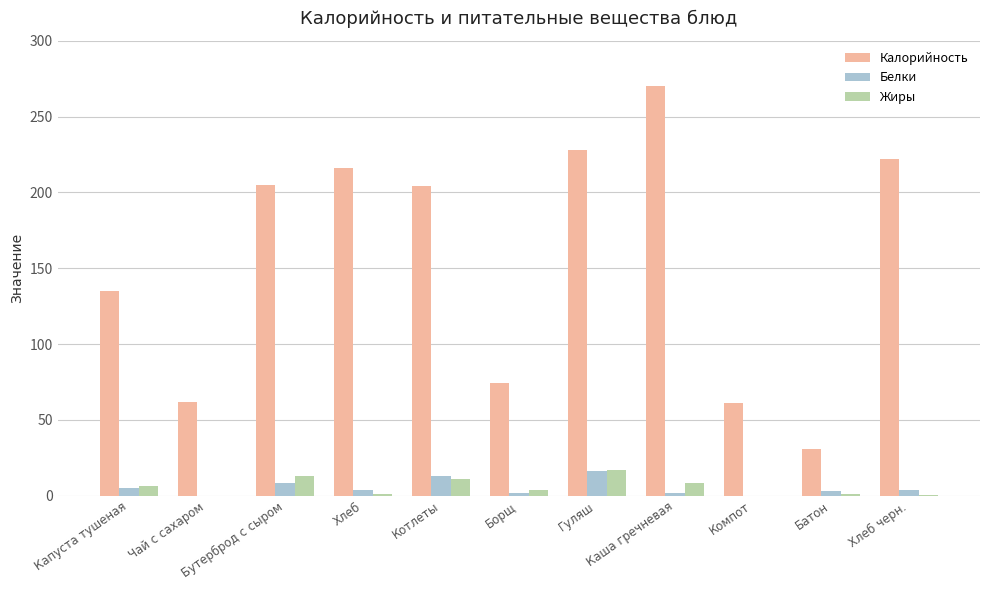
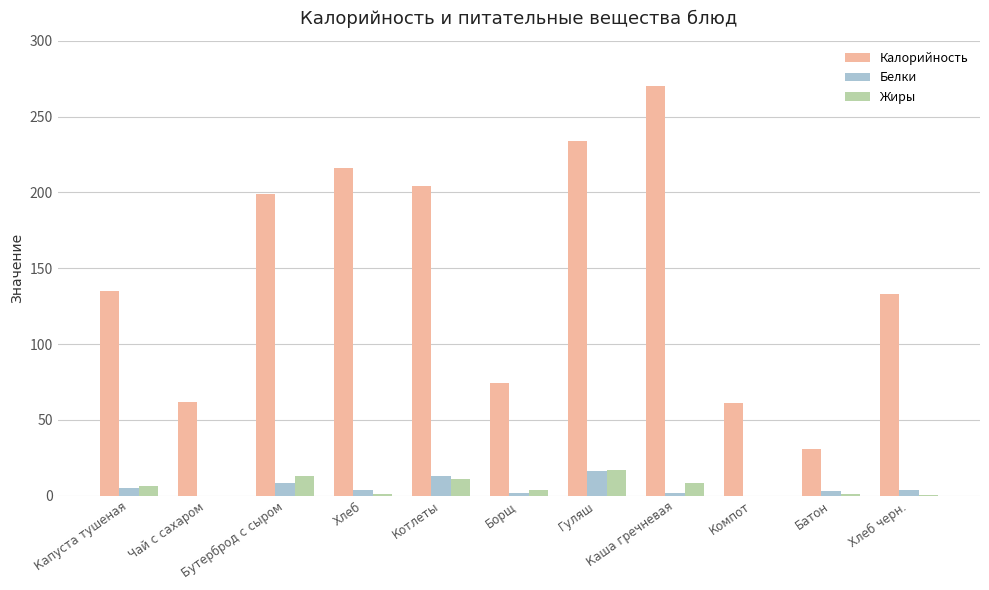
  {
    "Калорийность": {
      "Капуста тушеная": 135,
      "Чай с сахаром": 62,
-     "Бутерброд с сыром": 205,
+     "Бутерброд с сыром": 199,
      "Хлеб": 216,
      "Котлеты": 204,
      "Борщ": 74,
-     "Гуляш": 228,
+     "Гуляш": 234,
      "Каша гречневая": 270,
      "Компот": 61,
      "Батон": 31,
-     "Хлеб черн.": 222
+     "Хлеб черн.": 133
    }
  }
